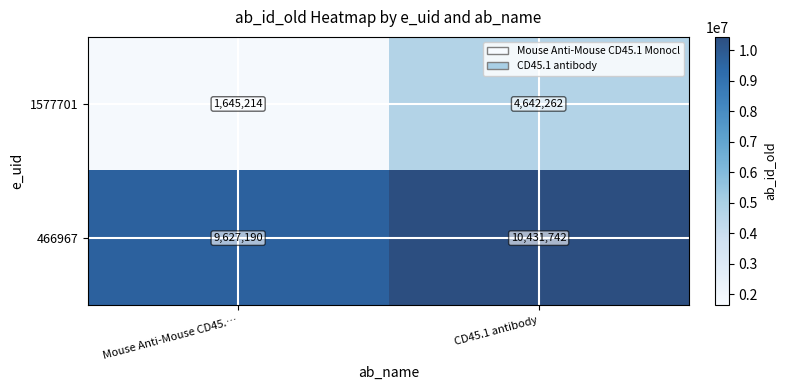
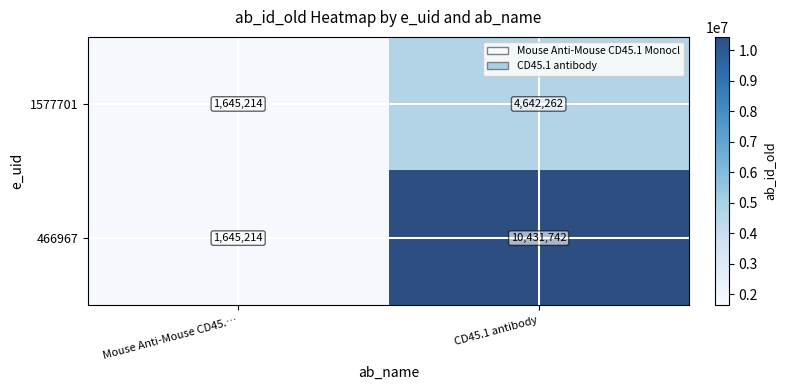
  {
    "466967": {
-     "Mouse Anti-Mouse CD45.…": "9,627,190"
+     "Mouse Anti-Mouse CD45.…": "1,645,214"
    }
  }
